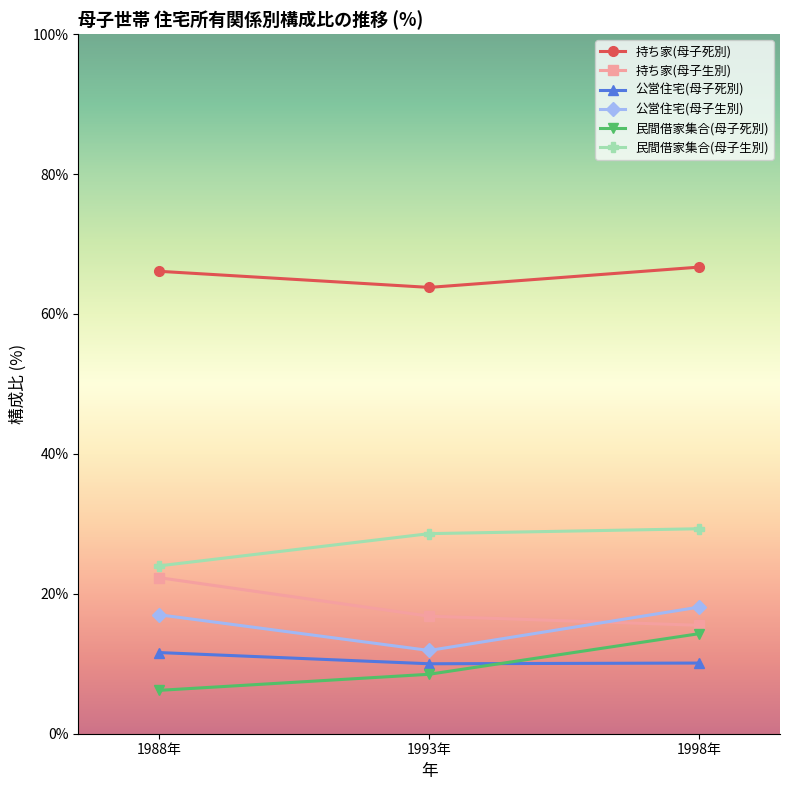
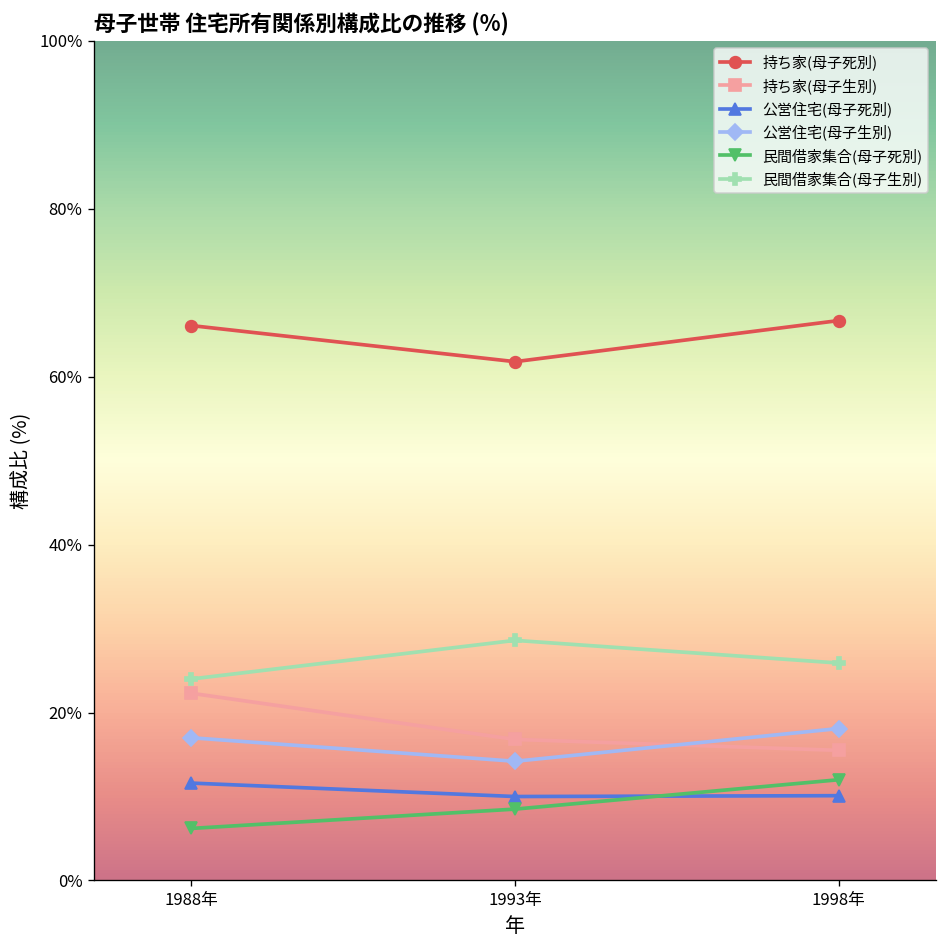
  {
    "持ち家(母子死別)": {
      "1988年": "66%",
-     "1993年": "64%",
+     "1993年": "62%",
      "1998年": "67%"
    },
    "持ち家(母子生別)": {
      "1988年": "22%",
      "1993年": "17%",
      "1998年": "16%"
    },
    "公営住宅(母子死別)": {
      "1988年": "12%",
      "1993年": "10%",
      "1998年": "10%"
    },
    "公営住宅(母子生別)": {
      "1988年": "17%",
-     "1993年": "12%",
+     "1993年": "14%",
      "1998年": "18%"
    },
    "民間借家集合(母子死別)": {
      "1988年": "6%",
      "1993年": "9%",
-     "1998年": "14%"
+     "1998年": "12%"
    },
    "民間借家集合(母子生別)": {
      "1988年": "24%",
      "1993年": "29%",
-     "1998年": "29%"
+     "1998年": "26%"
    }
  }
